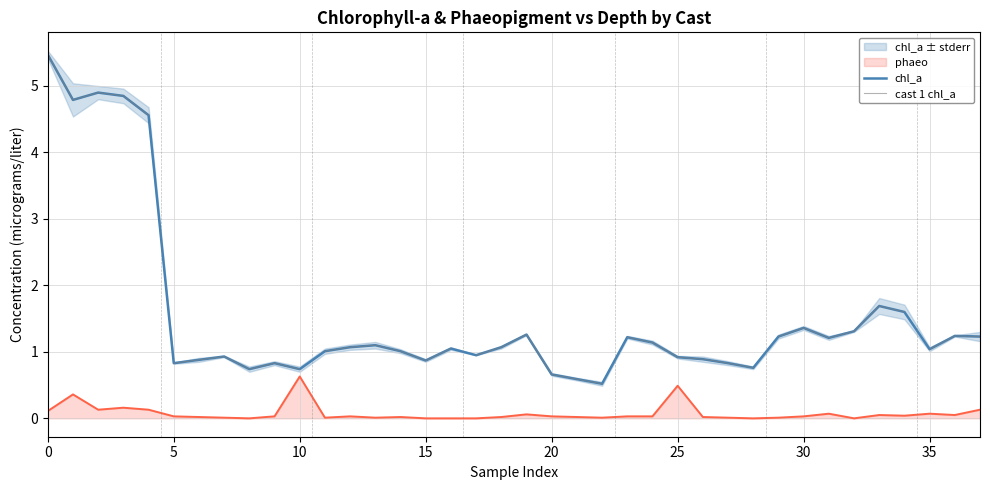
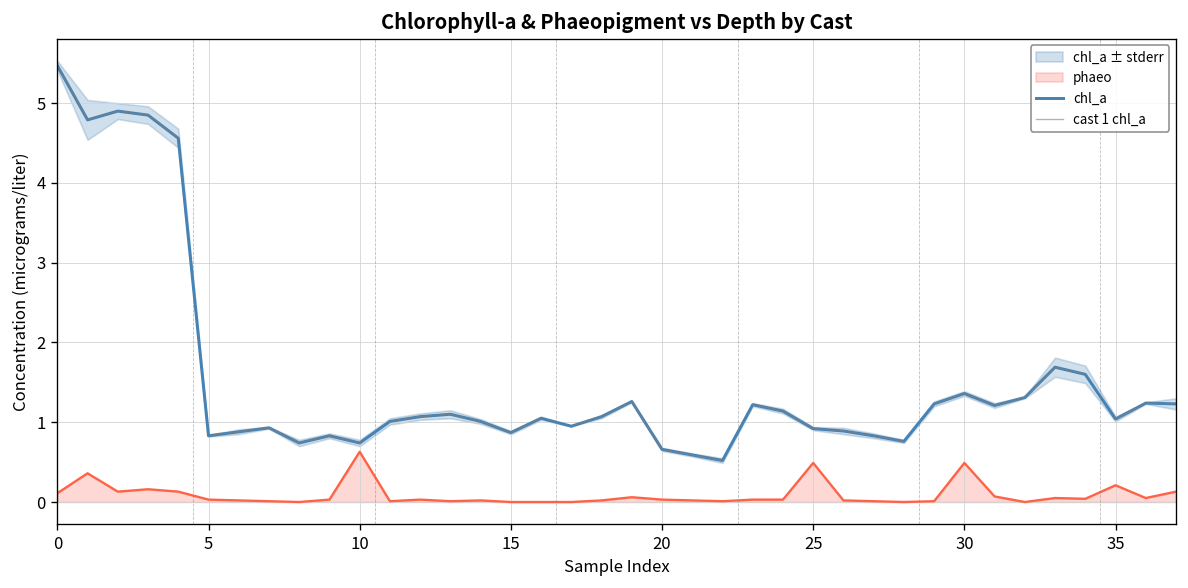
  {
    "phaeo": {
      "0": 0.1,
      "5": 0.0,
      "10": 0.6,
      "15": 0.0,
      "20": 0.0,
      "25": 0.5,
-     "30": 0.0,
-     "35": 0.1
+     "30": 0.5,
+     "35": 0.2
    }
  }
